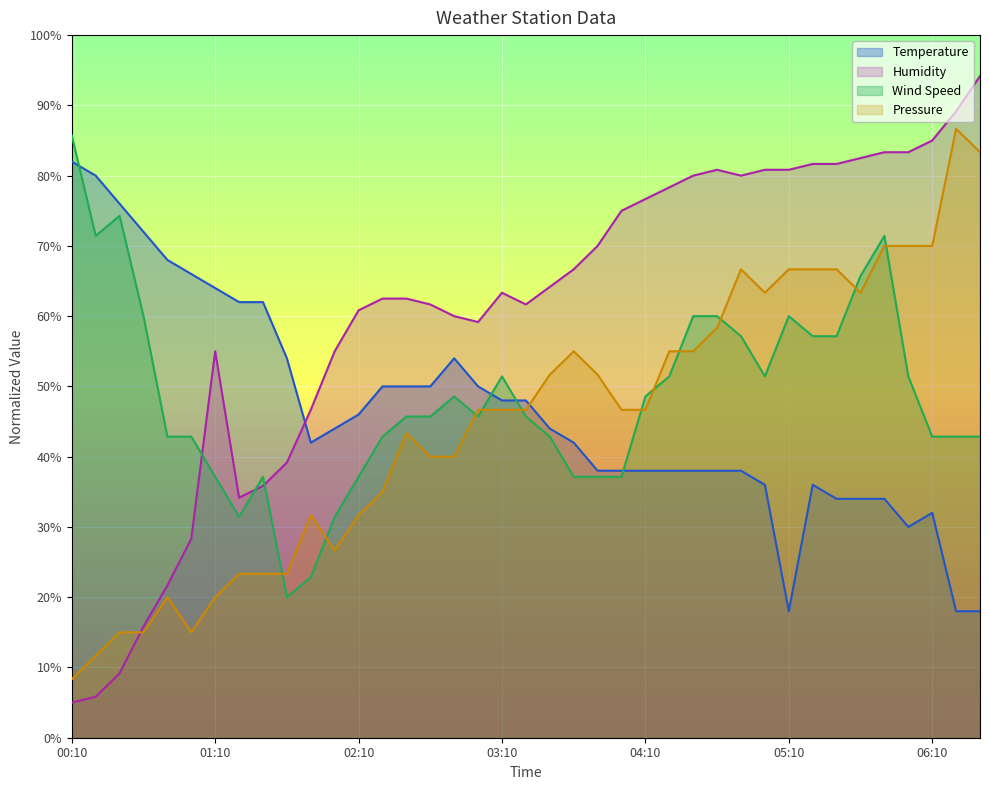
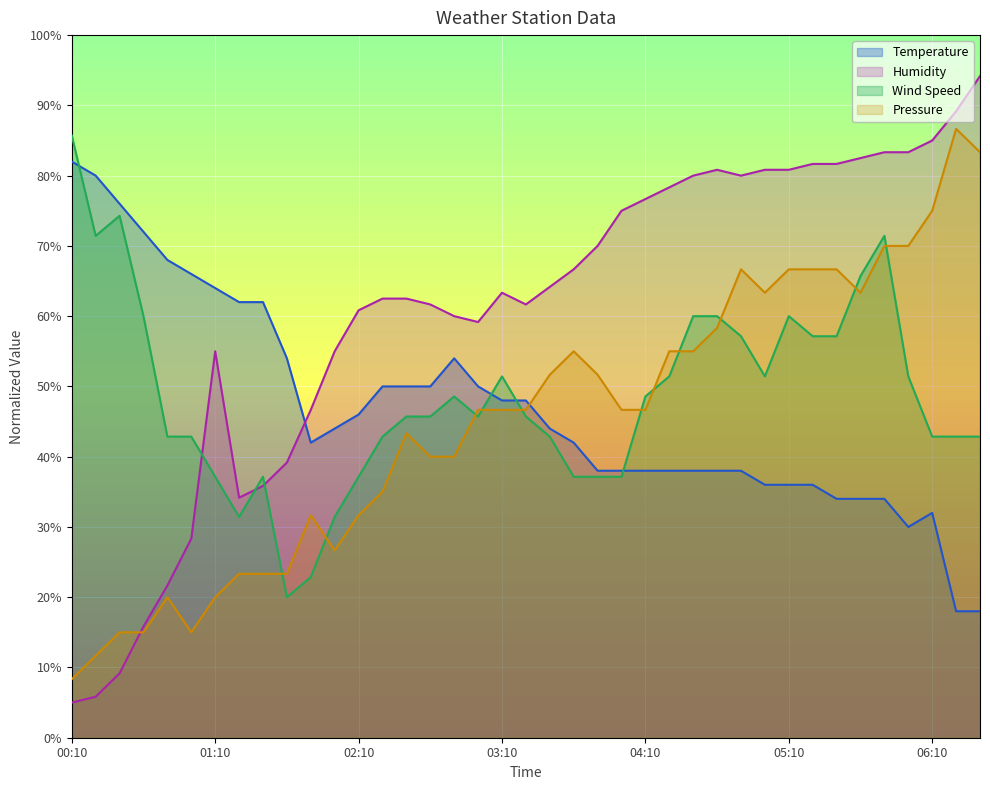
  {
    "Temperature": {
      "00:10": "82%",
      "01:10": "64%",
      "02:10": "46%",
      "03:10": "48%",
      "04:10": "38%",
-     "05:10": "18%",
+     "05:10": "36%",
      "06:10": "32%"
    },
    "Humidity": {
      "00:10": "5%",
      "01:10": "55%",
      "02:10": "61%",
      "03:10": "63%",
      "04:10": "77%",
      "05:10": "81%",
      "06:10": "85%"
    },
    "Wind Speed": {
      "00:10": "86%",
      "01:10": "37%",
      "02:10": "37%",
      "03:10": "51%",
      "04:10": "49%",
      "05:10": "60%",
      "06:10": "43%"
    },
    "Pressure": {
      "00:10": "8%",
      "01:10": "20%",
      "02:10": "32%",
      "03:10": "47%",
      "04:10": "47%",
      "05:10": "67%",
-     "06:10": "70%"
+     "06:10": "75%"
    }
  }
